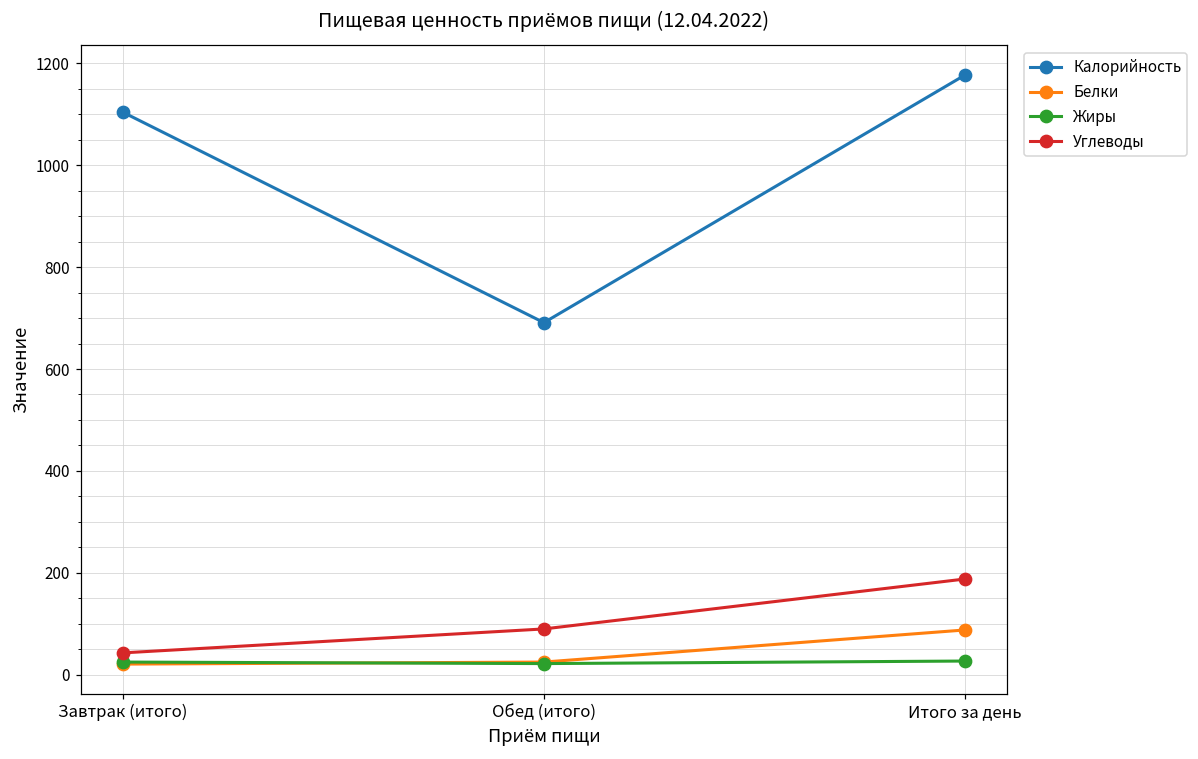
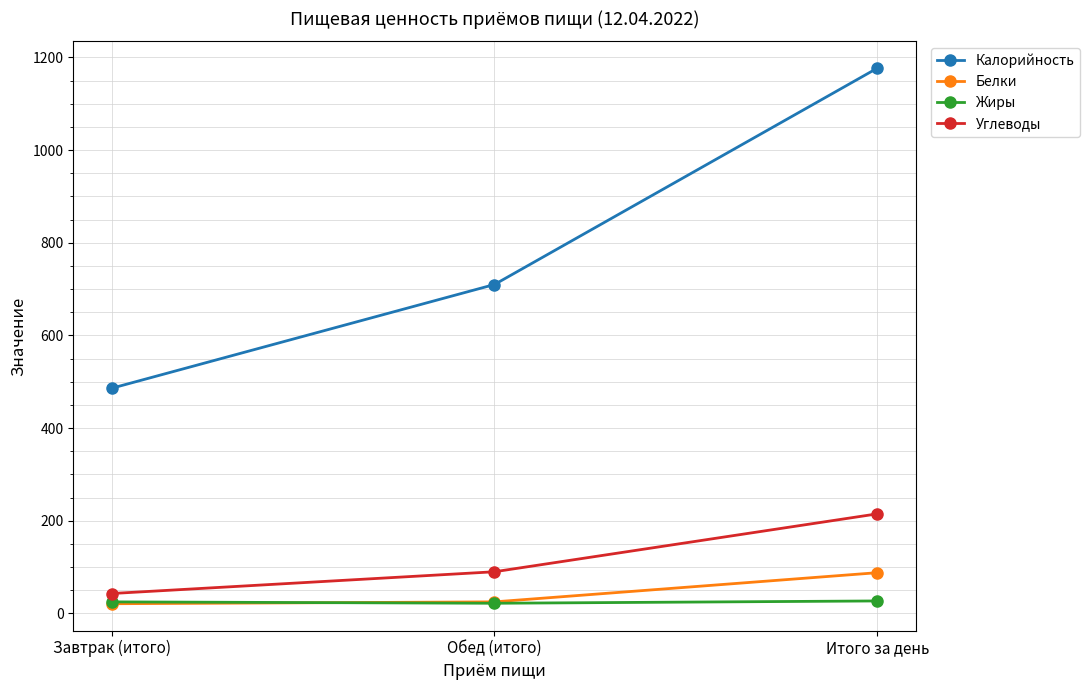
  {
    "Калорийность": {
-     "Завтрак (итого)": 1100,
-     "Обед (итого)": 690,
+     "Завтрак (итого)": 490,
+     "Обед (итого)": 710,
      "Итого за день": 1180
    },
    "Белки": {
      "Итого за день": 90
    },
    "Жиры": {
      "Итого за день": 30
    },
    "Углеводы": {
      "Завтрак (итого)": 40,
      "Обед (итого)": 90,
-     "Итого за день": 190
+     "Итого за день": 220
    }
  }
